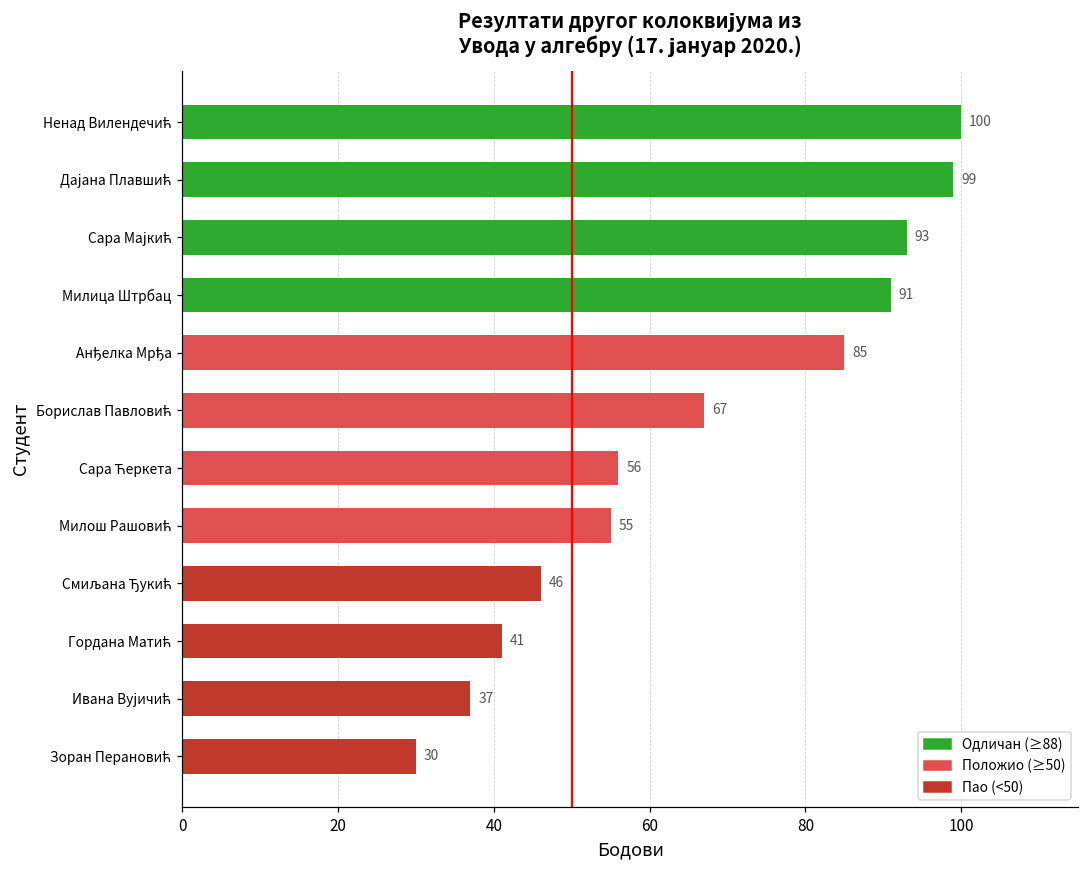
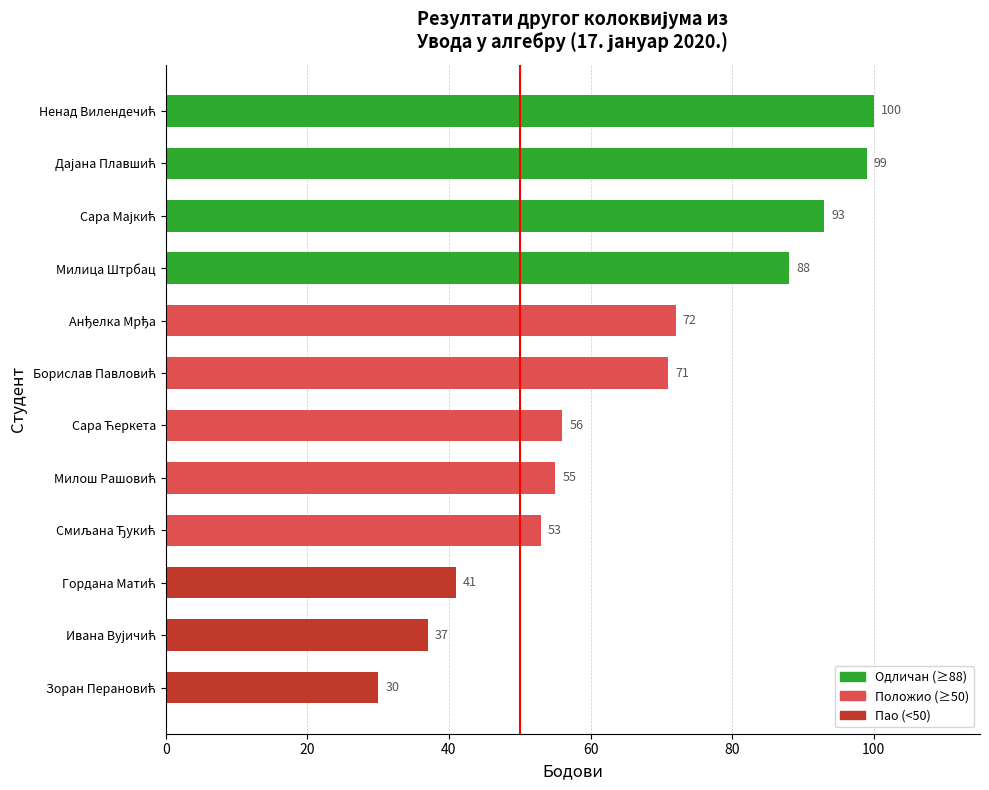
  {
    "Ненад Вилендечић": 100,
    "Дајана Плавшић": 99,
    "Сара Мајкић": 93,
-   "Милица Штрбац": 91,
-   "Анђелка Мрђа": 85,
-   "Борислав Павловић": 67,
+   "Милица Штрбац": 88,
+   "Анђелка Мрђа": 72,
+   "Борислав Павловић": 71,
    "Сара Ћеркета": 56,
    "Милош Рашовић": 55,
-   "Смиљана Ђукић": 46,
+   "Смиљана Ђукић": 53,
    "Гордана Матић": 41,
    "Ивана Вујичић": 37,
    "Зоран Перановић": 30
  }
